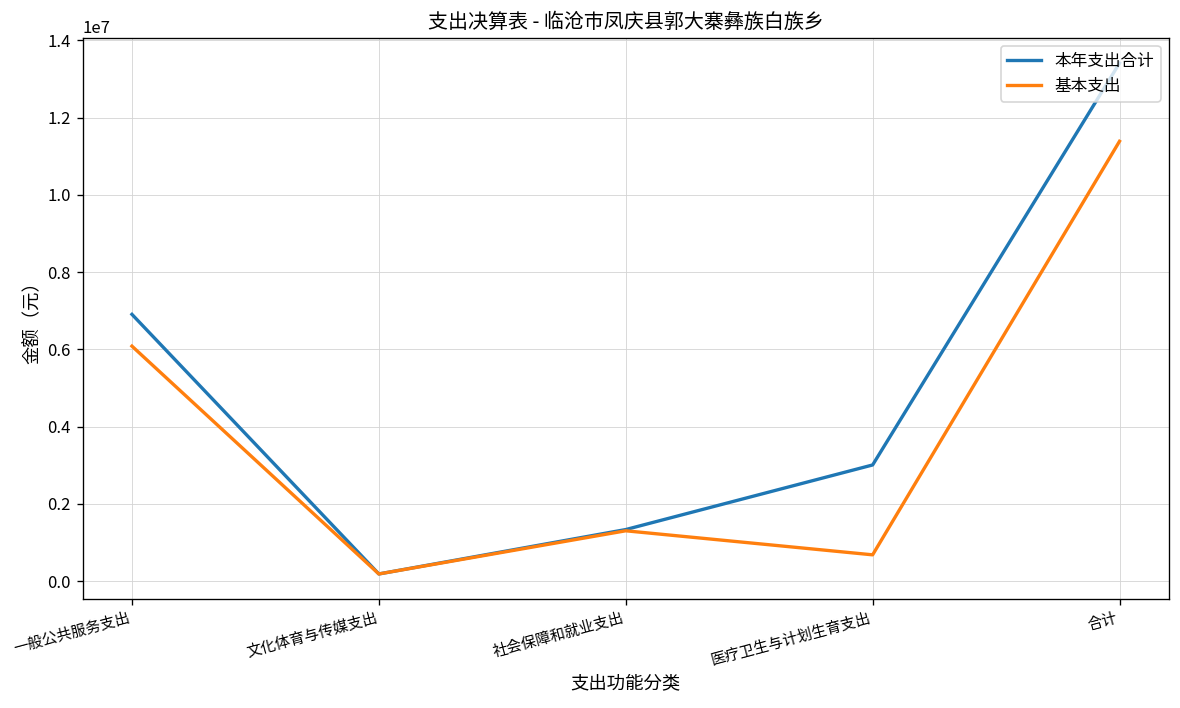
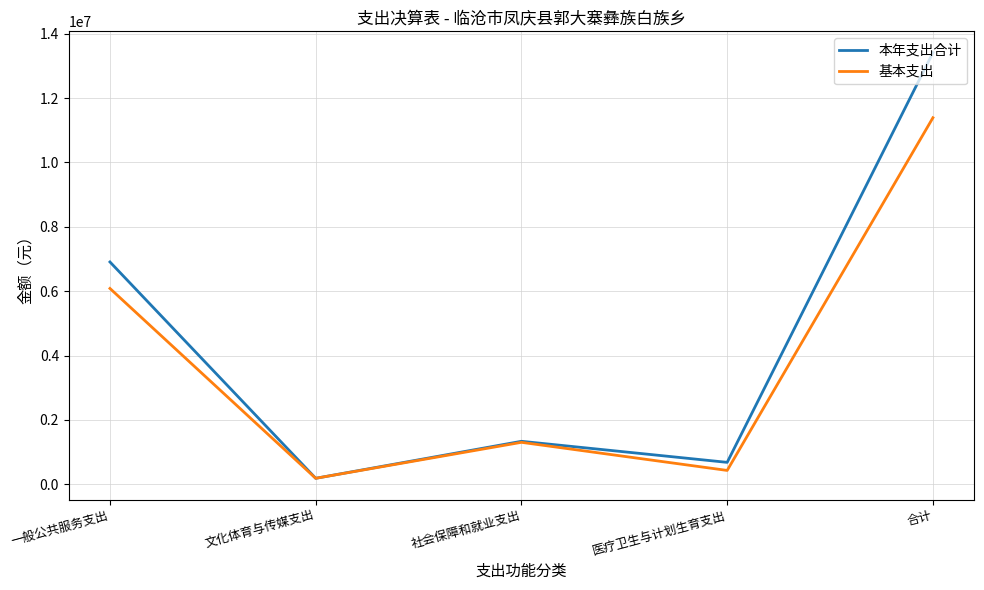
  {
    "本年支出合计": {
      "一般公共服务支出": 6900000,
-     "医疗卫生与计划生育支出": 3000000
+     "医疗卫生与计划生育支出": 700000
    },
    "基本支出": {
      "一般公共服务支出": 6100000,
-     "医疗卫生与计划生育支出": 700000,
+     "医疗卫生与计划生育支出": 400000,
      "合计": 11400000
    }
  }
